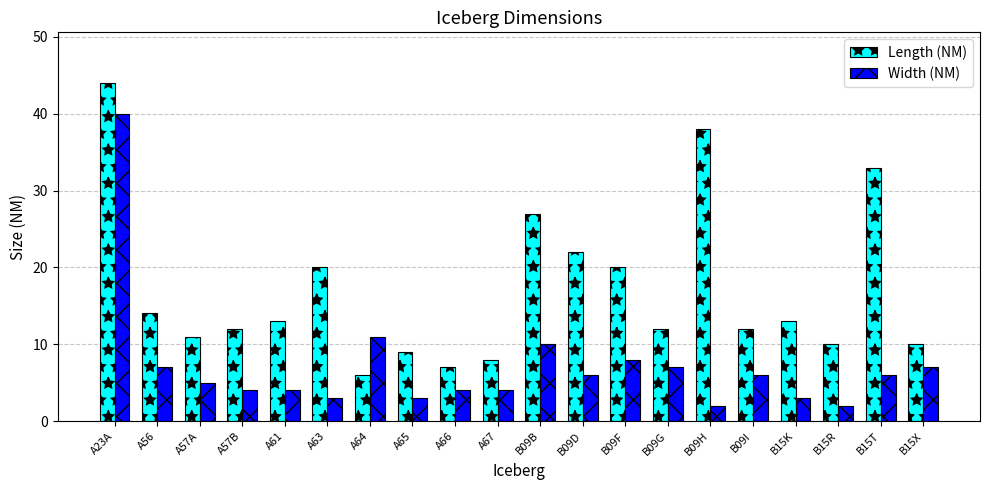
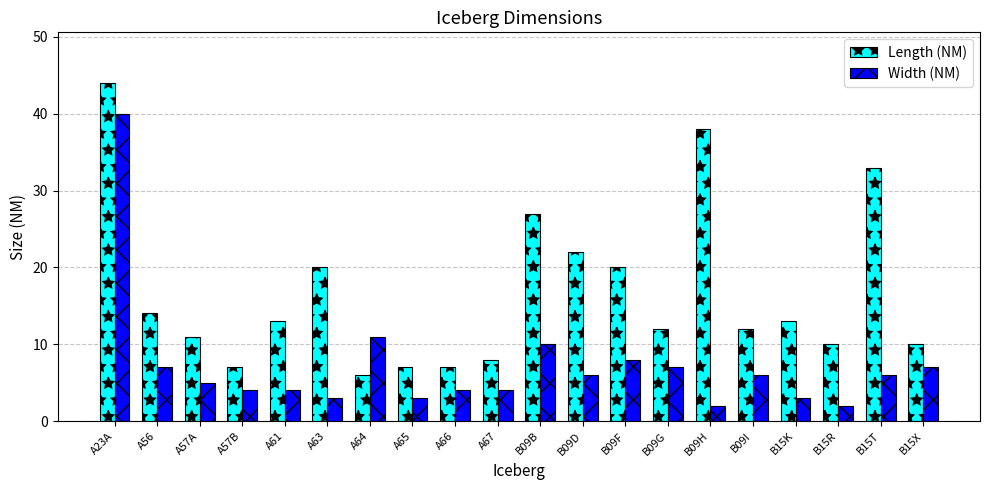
  {
    "Length (NM)": {
      "A23A": 44,
      "A56": 14,
      "A57A": 11,
-     "A57B": 12,
+     "A57B": 7,
      "A61": 13,
      "A63": 20,
      "A64": 6,
-     "A65": 9,
+     "A65": 7,
      "A66": 7,
      "A67": 8,
      "B09B": 27,
      "B09D": 22,
      "B09F": 20,
      "B09G": 12,
      "B09H": 38,
      "B09I": 12,
      "B15K": 13,
      "B15R": 10,
      "B15T": 33,
      "B15X": 10
    },
    "Width (NM)": {
      "A23A": 40,
      "A56": 7,
      "A57A": 5,
      "A57B": 4,
      "A61": 4,
      "A63": 3,
      "A64": 11,
      "A65": 3,
      "A66": 4,
      "A67": 4,
      "B09B": 10,
      "B09D": 6,
      "B09F": 8,
      "B09G": 7,
      "B09H": 2,
      "B09I": 6,
      "B15K": 3,
      "B15R": 2,
      "B15T": 6,
      "B15X": 7
    }
  }
